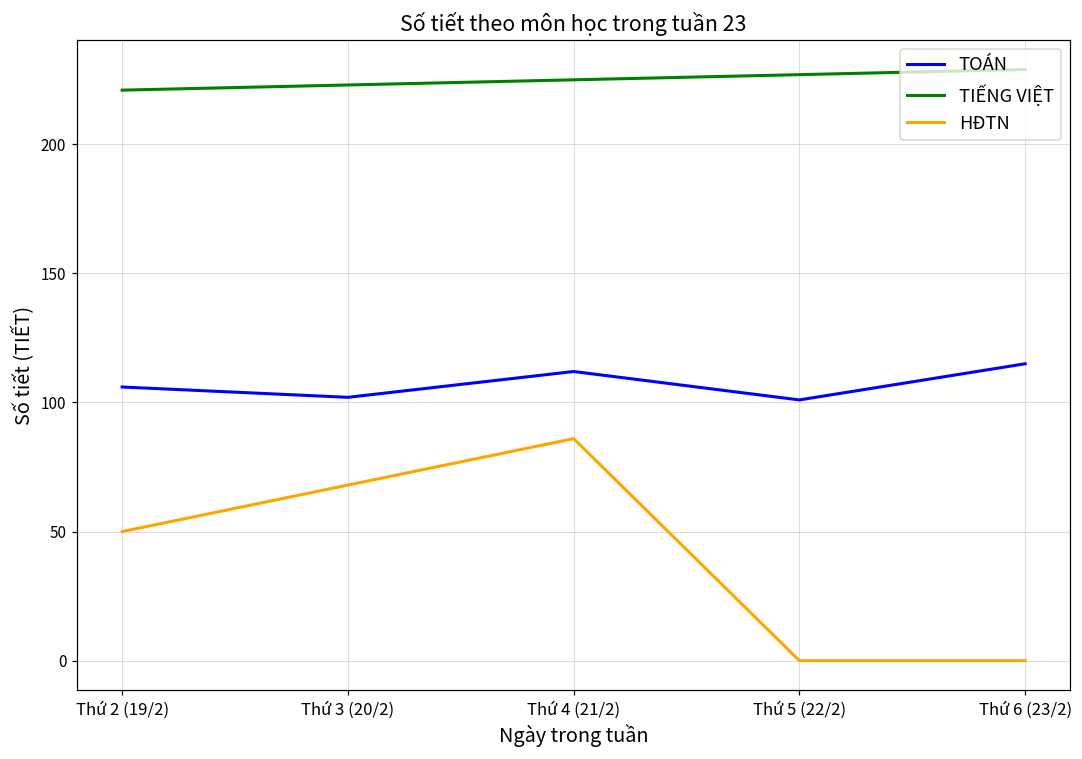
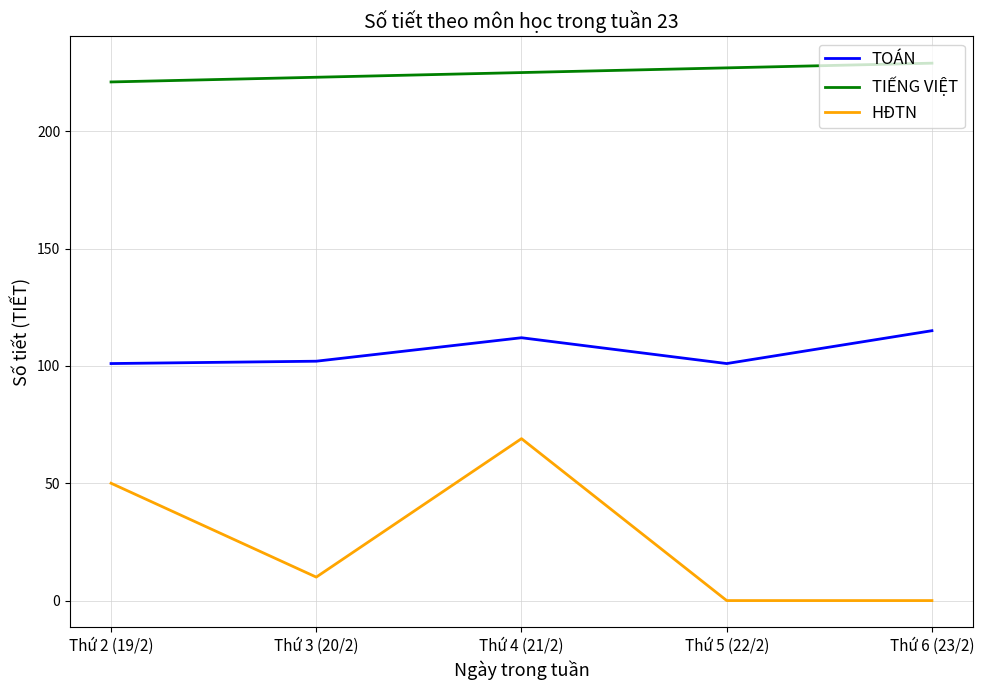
  {
    "TOÁN": {
-     "Thứ 2 (19/2)": 106,
+     "Thứ 2 (19/2)": 101,
      "Thứ 3 (20/2)": 102,
      "Thứ 4 (21/2)": 112,
      "Thứ 5 (22/2)": 101,
      "Thứ 6 (23/2)": 115
    },
    "TIẾNG VIỆT": {
      "Thứ 2 (19/2)": 221,
      "Thứ 3 (20/2)": 223,
      "Thứ 4 (21/2)": 225,
      "Thứ 5 (22/2)": 227
    },
    "HĐTN": {
      "Thứ 2 (19/2)": 50,
-     "Thứ 3 (20/2)": 68,
-     "Thứ 4 (21/2)": 86,
+     "Thứ 3 (20/2)": 10,
+     "Thứ 4 (21/2)": 69,
      "Thứ 5 (22/2)": 0,
      "Thứ 6 (23/2)": 0
    }
  }
